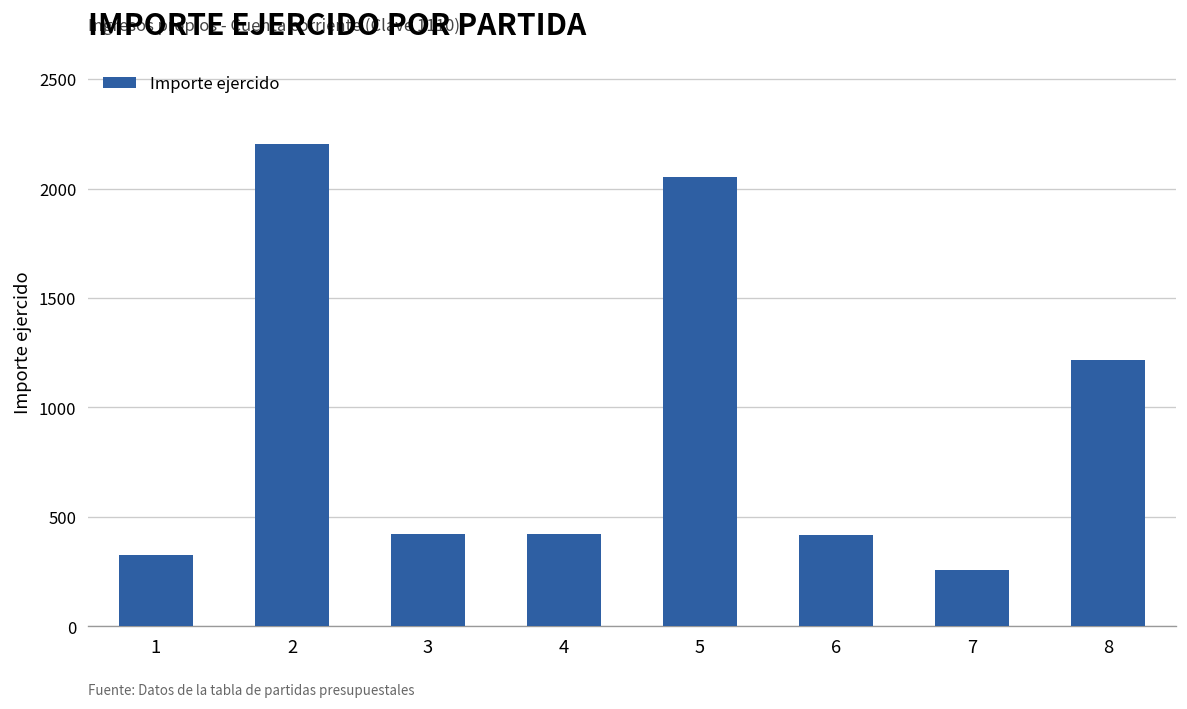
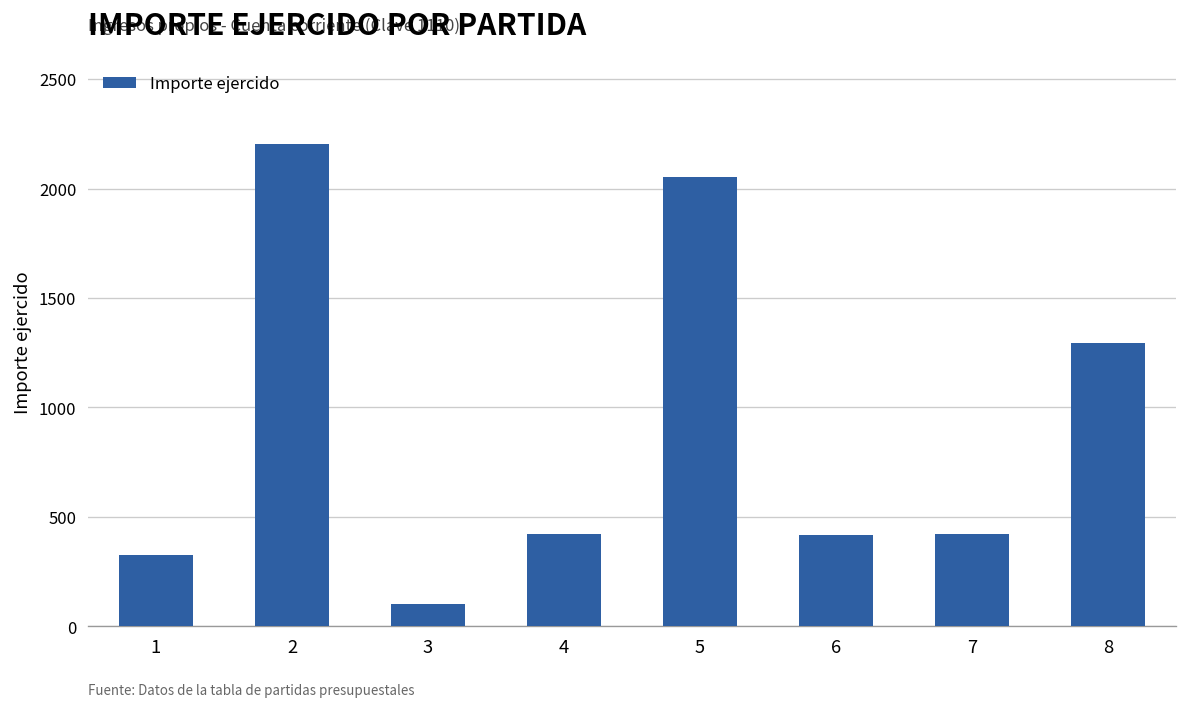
  {
    "1": 330,
    "2": 2200,
-   "3": 420,
+   "3": 100,
    "4": 420,
    "5": 2050,
    "6": 420,
-   "7": 260,
-   "8": 1220
+   "7": 420,
+   "8": 1290
  }
